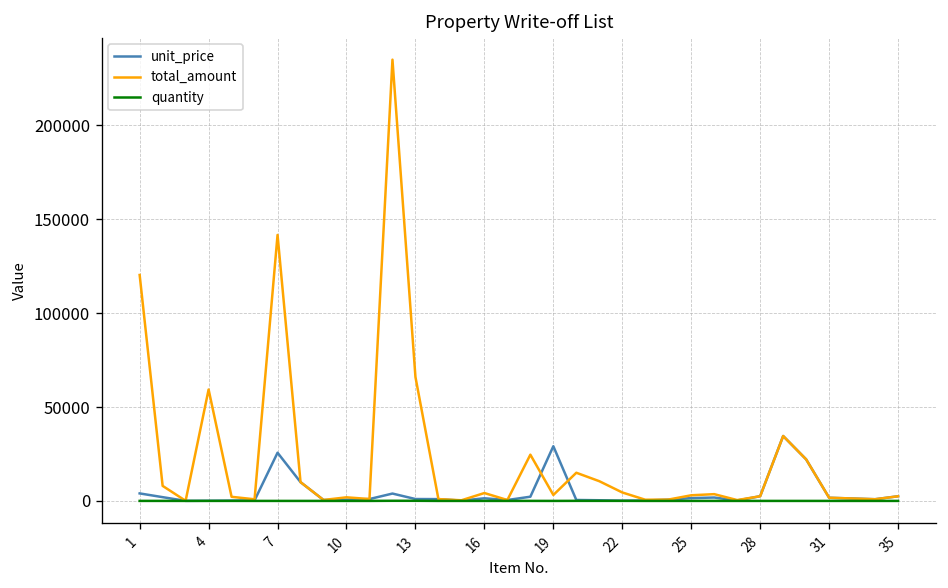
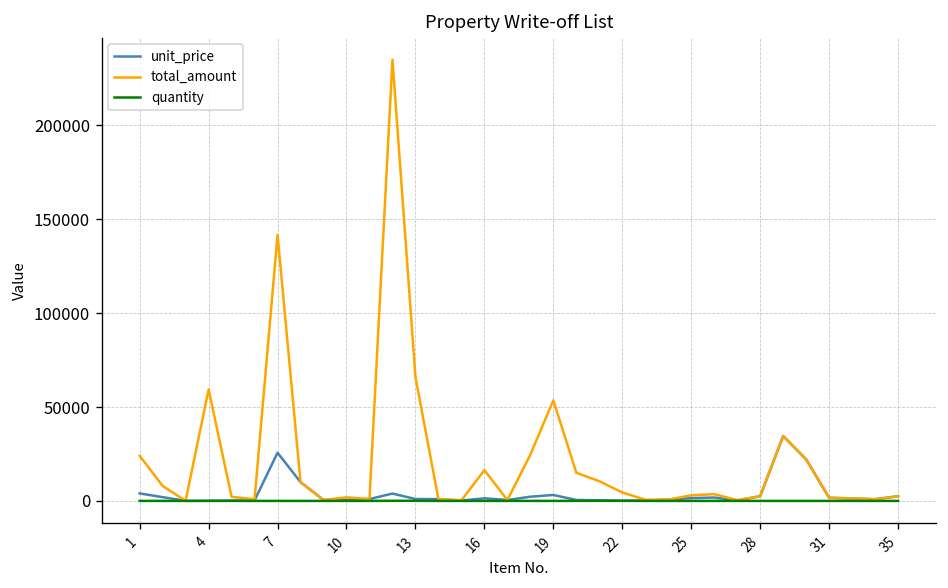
  {
    "unit_price": {
      "1": 4000,
      "7": 26000,
-     "19": 29000
+     "19": 3000
    },
    "total_amount": {
-     "1": 120000,
+     "1": 24000,
      "4": 59000,
      "7": 142000,
      "13": 66000,
-     "16": 4000,
-     "19": 3000,
+     "16": 16000,
+     "19": 54000,
      "22": 5000
    },
    "quantity": {
      "1": 0,
      "7": 0,
      "19": 0,
      "28": 0,
      "31": 0,
      "35": 0
    }
  }
